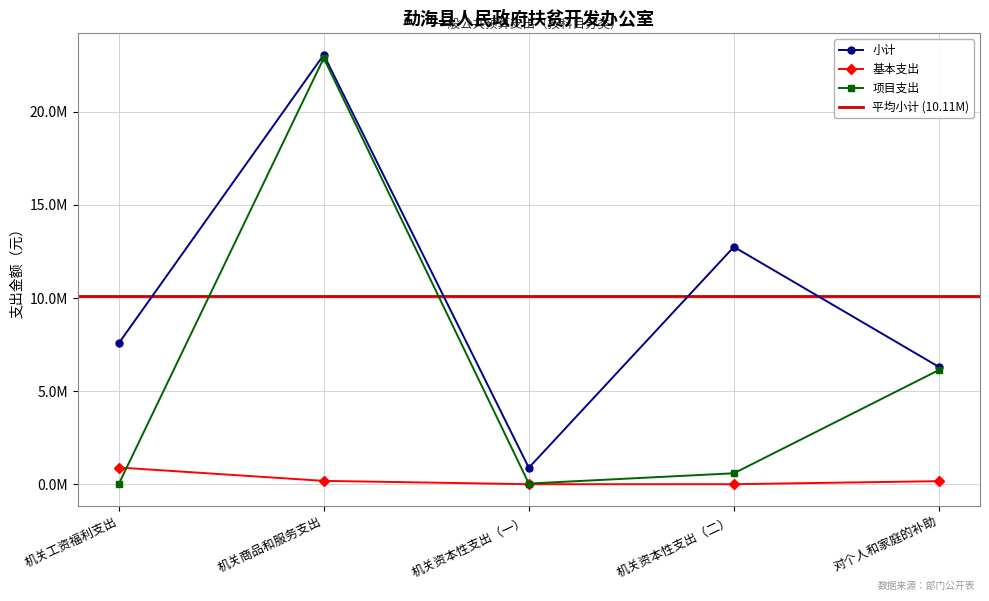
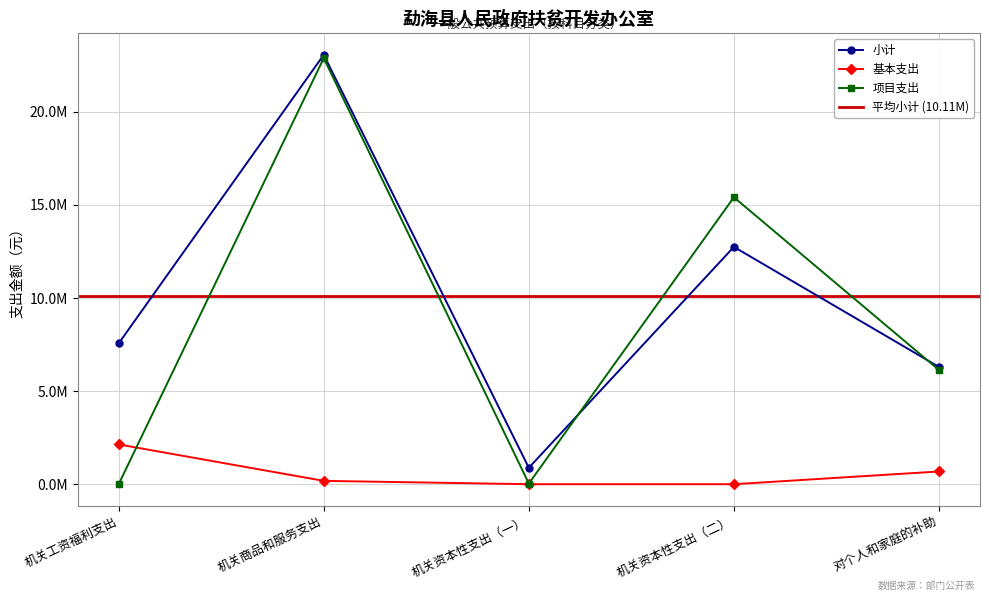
  {
    "小计": {
      "机关工资福利支出": 7600000,
      "机关商品和服务支出": 23100000,
      "机关资本性支出（一）": 900000,
      "机关资本性支出（二）": 12700000,
      "对个人和家庭的补助": 6300000
    },
    "基本支出": {
-     "机关工资福利支出": 900000,
+     "机关工资福利支出": 2100000,
      "机关商品和服务支出": 200000,
      "机关资本性支出（二）": 0,
-     "对个人和家庭的补助": 200000
+     "对个人和家庭的补助": 700000
    },
    "项目支出": {
      "机关工资福利支出": 0,
      "机关商品和服务支出": 22900000,
-     "机关资本性支出（二）": 600000,
+     "机关资本性支出（二）": 15400000,
      "对个人和家庭的补助": 6100000
    }
  }
